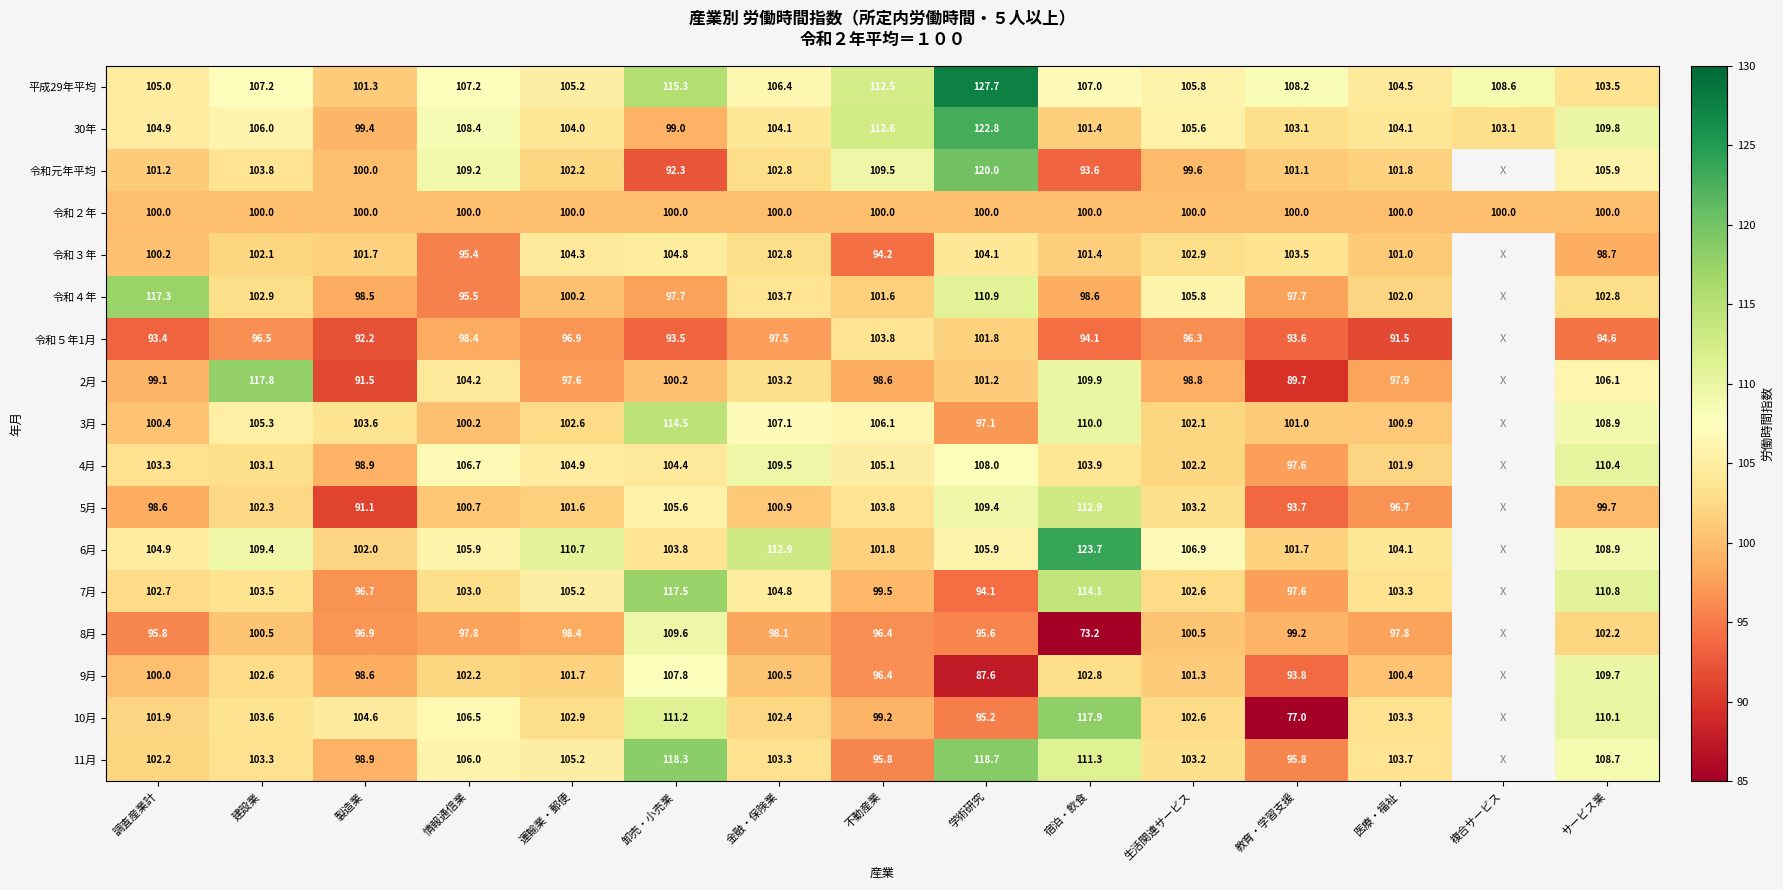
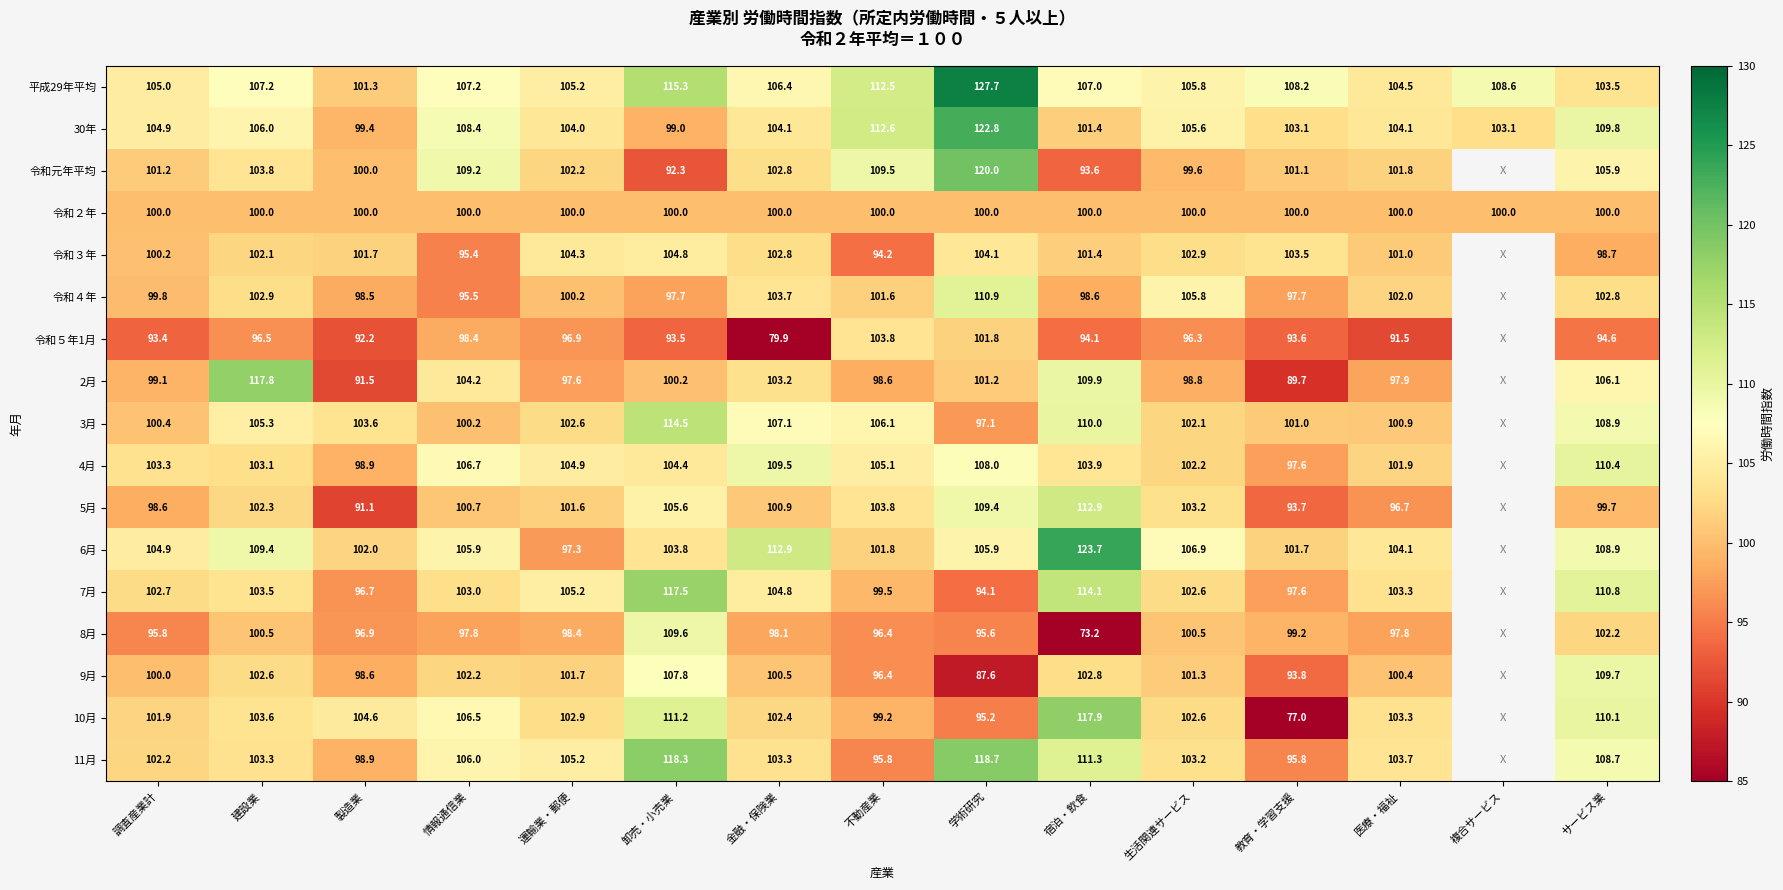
  {
    "令和４年": {
-     "調査産業計": 117.3,
+     "調査産業計": 99.8,
      "建設業": 102.9,
      "製造業": 98.5,
      "情報通信業": 95.5,
      "運輸業・郵便": 100.2,
      "卸売・小売業": 97.7,
      "金融・保険業": 103.7,
      "不動産業": 101.6,
      "学術研究": 110.9,
      "宿泊・飲食": 98.6,
      "生活関連サービス": 105.8,
      "教育・学習支援": 97.7,
      "医療・福祉": 102.0,
      "サービス業": 102.8
    },
    "令和５年1月": {
      "調査産業計": 93.4,
      "建設業": 96.5,
      "製造業": 92.2,
      "情報通信業": 98.4,
      "運輸業・郵便": 96.9,
      "卸売・小売業": 93.5,
-     "金融・保険業": 97.5,
+     "金融・保険業": 79.9,
      "不動産業": 103.8,
      "学術研究": 101.8,
      "宿泊・飲食": 94.1,
      "生活関連サービス": 96.3,
      "教育・学習支援": 93.6,
      "医療・福祉": 91.5,
      "サービス業": 94.6
    },
    "6月": {
      "調査産業計": 104.9,
      "建設業": 109.4,
      "製造業": 102.0,
      "情報通信業": 105.9,
-     "運輸業・郵便": 110.7,
+     "運輸業・郵便": 97.3,
      "卸売・小売業": 103.8,
      "金融・保険業": 112.9,
      "不動産業": 101.8,
      "学術研究": 105.9,
      "宿泊・飲食": 123.7,
      "生活関連サービス": 106.9,
      "教育・学習支援": 101.7,
      "医療・福祉": 104.1,
      "サービス業": 108.9
    }
  }
